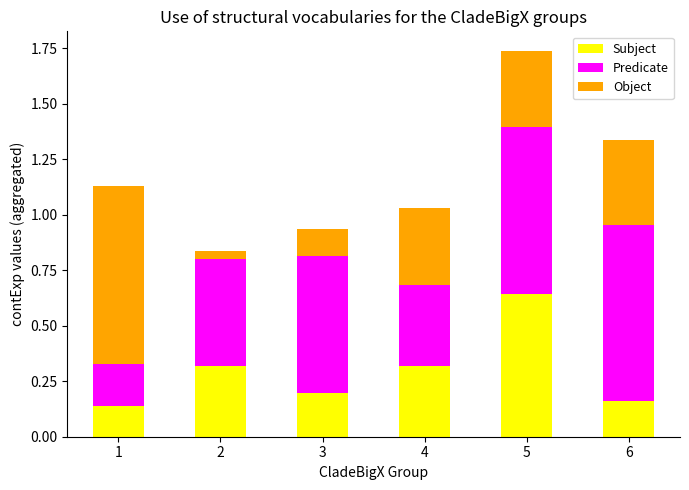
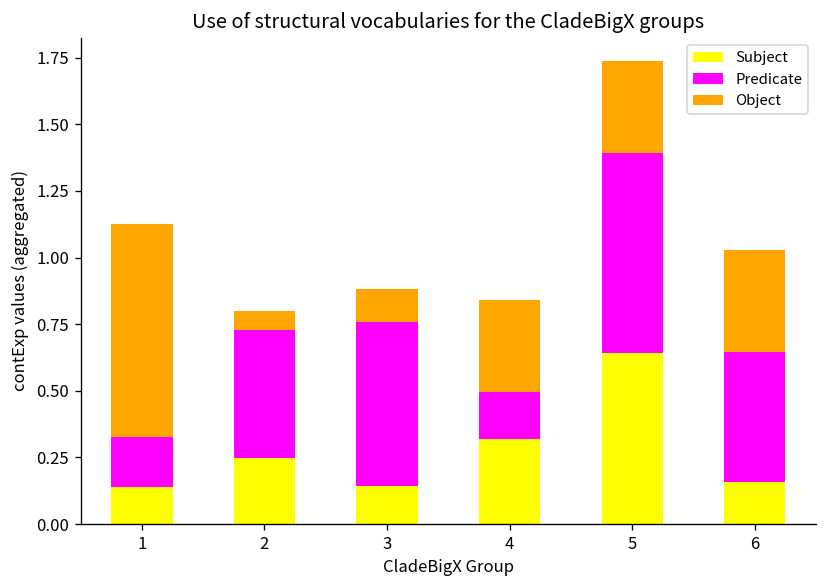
  {
    "Subject": {
      "1": 0.14,
-     "2": 0.32,
-     "3": 0.20,
+     "2": 0.25,
+     "3": 0.14,
      "4": 0.32,
      "5": 0.64,
      "6": 0.16
    },
    "Predicate": {
      "1": 0.19,
      "2": 0.48,
      "3": 0.61,
-     "4": 0.36,
+     "4": 0.17,
      "5": 0.75,
-     "6": 0.79
+     "6": 0.48
    },
    "Object": {
      "1": 0.80,
-     "2": 0.03,
+     "2": 0.07,
      "3": 0.12,
      "4": 0.35,
      "5": 0.34,
      "6": 0.39
    }
  }
